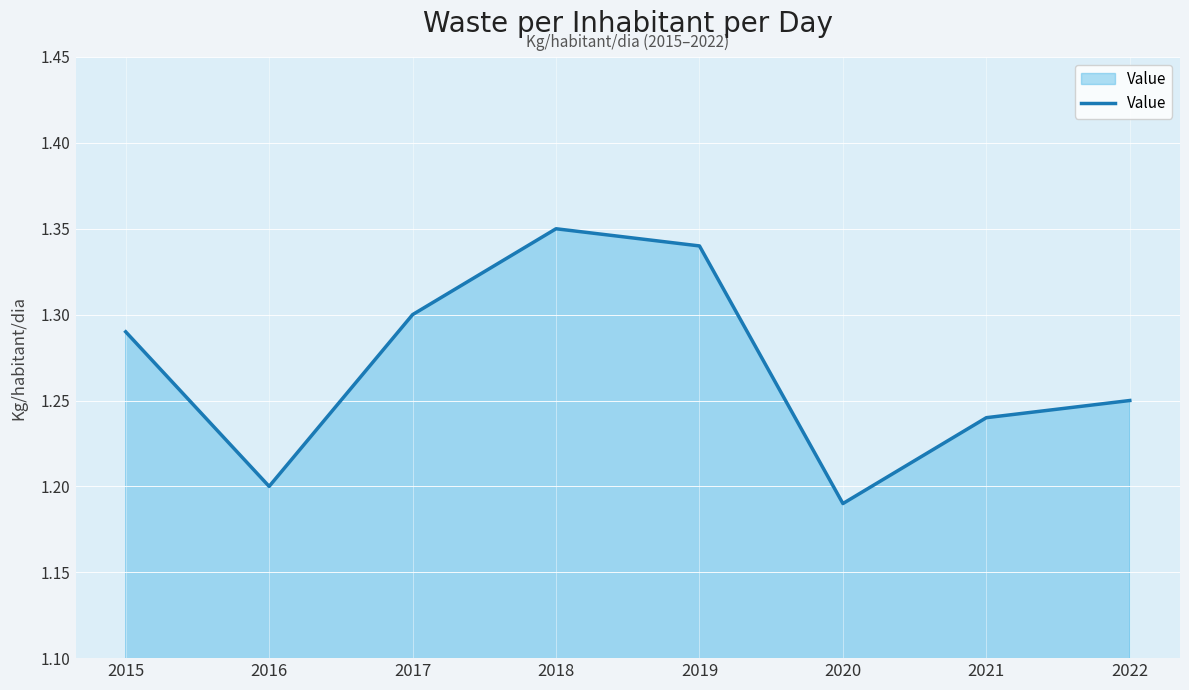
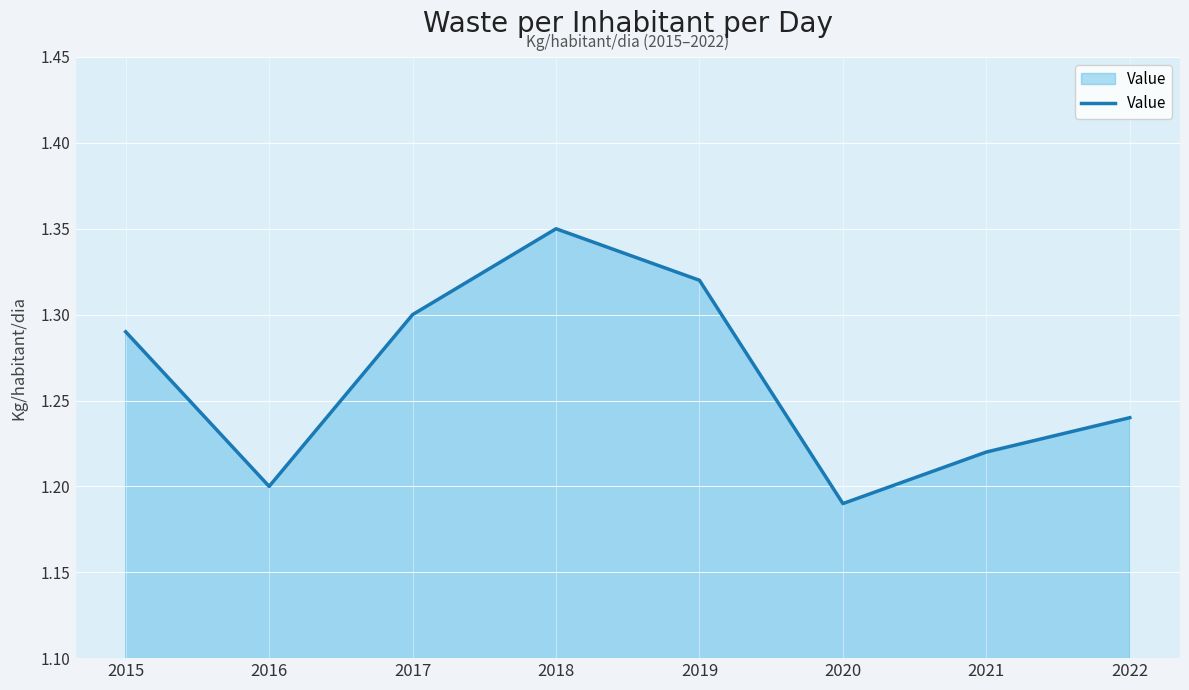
  {
    "2015": 1.29,
    "2016": 1.20,
    "2017": 1.30,
    "2018": 1.35,
-   "2019": 1.34,
+   "2019": 1.32,
    "2020": 1.19,
-   "2021": 1.24,
-   "2022": 1.25
+   "2021": 1.22,
+   "2022": 1.24
  }
